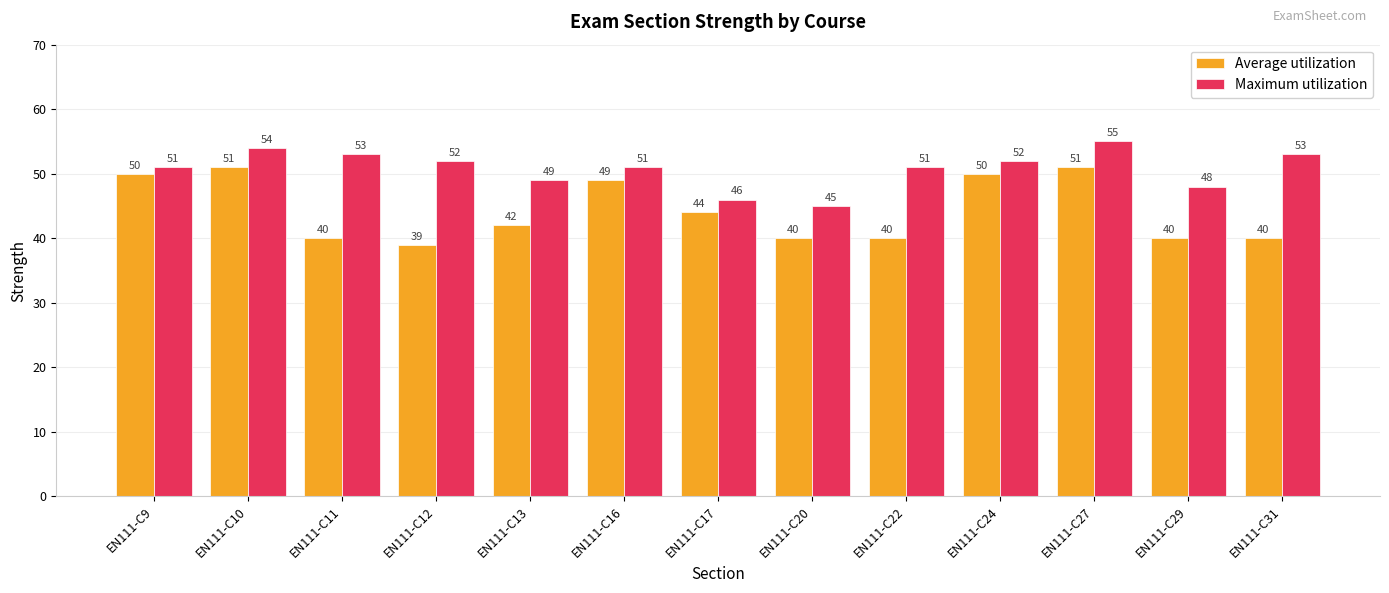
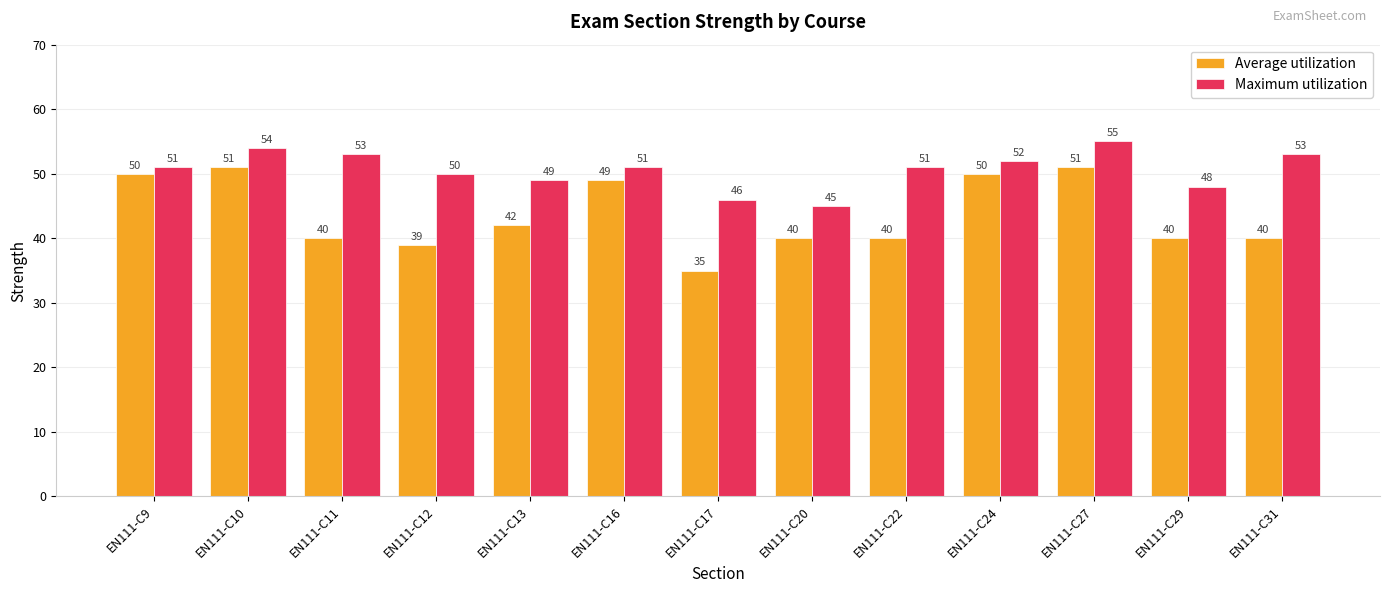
  {
    "Average utilization": {
      "EN111-C9": 50,
      "EN111-C10": 51,
      "EN111-C11": 40,
      "EN111-C12": 39,
      "EN111-C13": 42,
      "EN111-C16": 49,
-     "EN111-C17": 44,
+     "EN111-C17": 35,
      "EN111-C20": 40,
      "EN111-C22": 40,
      "EN111-C24": 50,
      "EN111-C27": 51,
      "EN111-C29": 40,
      "EN111-C31": 40
    },
    "Maximum utilization": {
      "EN111-C9": 51,
      "EN111-C10": 54,
      "EN111-C11": 53,
-     "EN111-C12": 52,
+     "EN111-C12": 50,
      "EN111-C13": 49,
      "EN111-C16": 51,
      "EN111-C17": 46,
      "EN111-C20": 45,
      "EN111-C22": 51,
      "EN111-C24": 52,
      "EN111-C27": 55,
      "EN111-C29": 48,
      "EN111-C31": 53
    }
  }
